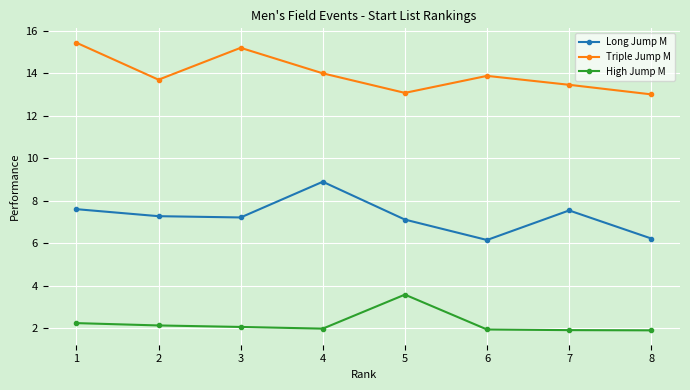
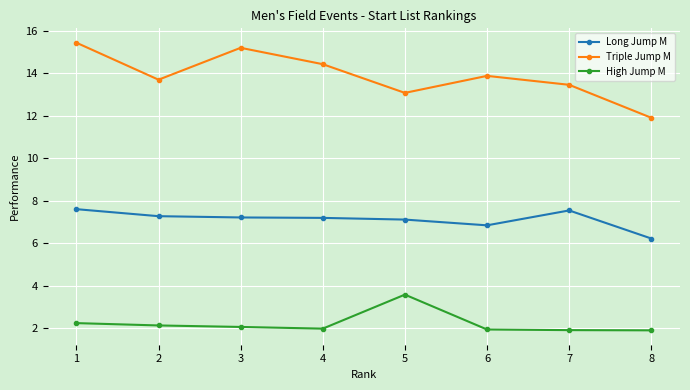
  {
    "Long Jump M": {
      "1": 7.6,
      "2": 7.3,
      "3": 7.2,
-     "4": 8.9,
+     "4": 7.2,
      "5": 7.1,
-     "6": 6.2,
+     "6": 6.8,
      "7": 7.5,
      "8": 6.2
    },
    "Triple Jump M": {
      "1": 15.4,
      "2": 13.7,
      "3": 15.2,
-     "4": 14.0,
+     "4": 14.4,
      "5": 13.1,
      "6": 13.9,
      "7": 13.5,
-     "8": 13.0
+     "8": 11.9
    },
    "High Jump M": {
      "1": 2.2,
      "2": 2.1,
      "3": 2.1,
      "4": 2.0,
      "5": 3.6,
      "6": 1.9,
      "7": 1.9,
      "8": 1.9
    }
  }
